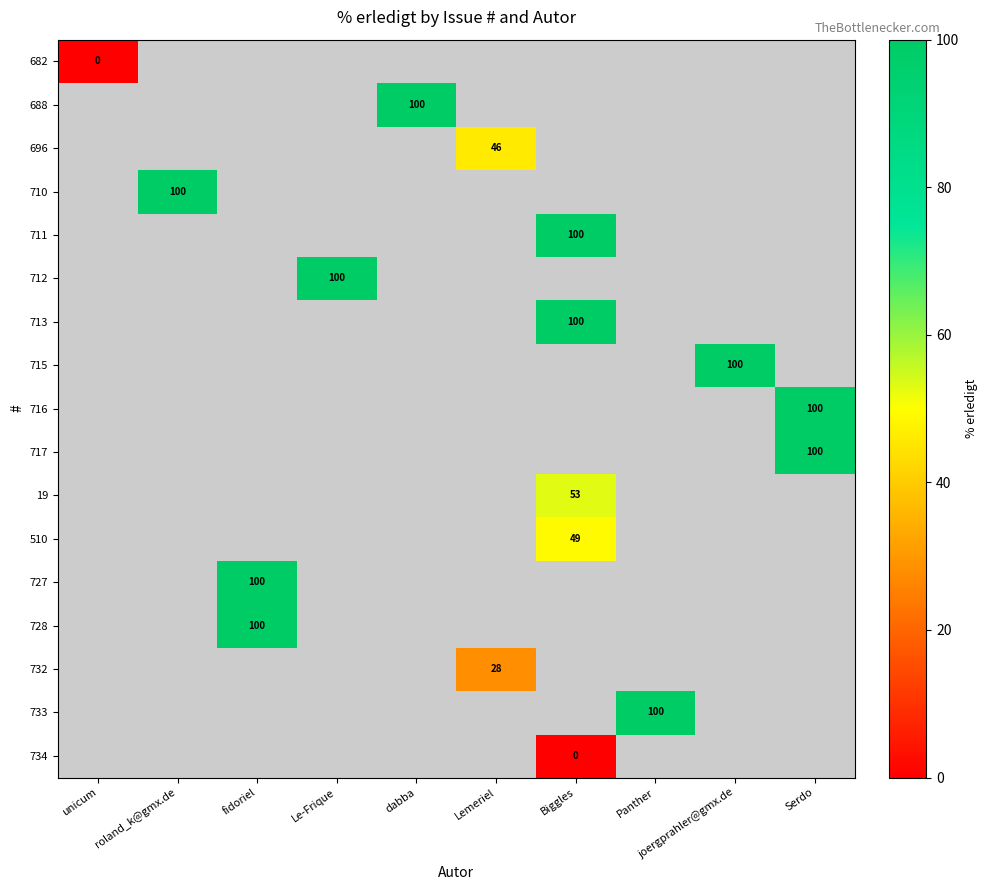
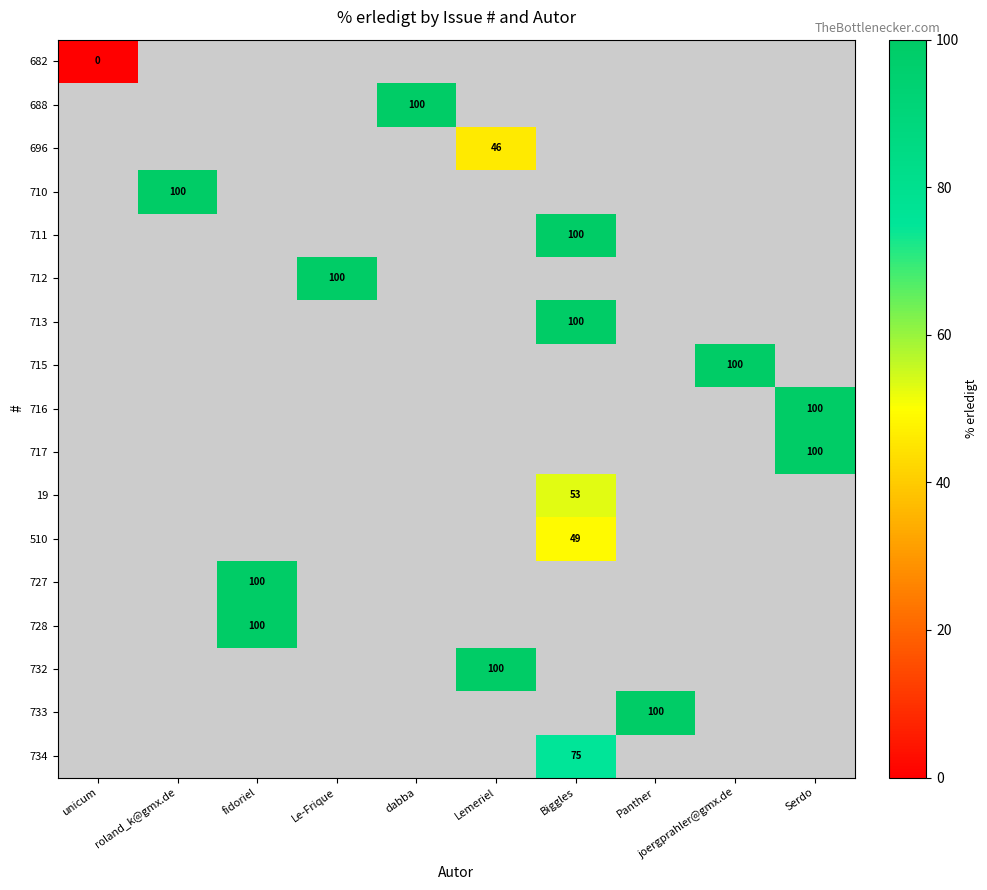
  {
    "682": {
      "unicum": 0
    },
    "688": {
      "dabba": 100
    },
    "696": {
      "Lemeriel": 46
    },
    "710": {
      "roland_k@gmx.de": 100
    },
    "711": {
      "Biggles": 100
    },
    "712": {
      "Le-Frique": 100
    },
    "713": {
      "Biggles": 100
    },
    "715": {
      "joergprahler@gmx.de": 100
    },
    "716": {
      "Serdo": 100
    },
    "717": {
      "Serdo": 100
    },
    "19": {
      "Biggles": 53
    },
    "510": {
      "Biggles": 49
    },
    "727": {
      "fidoriel": 100
    },
    "728": {
      "fidoriel": 100
    },
    "732": {
-     "Lemeriel": 28
+     "Lemeriel": 100
    },
    "733": {
      "Panther": 100
    },
    "734": {
-     "Biggles": 0
+     "Biggles": 75
    }
  }
